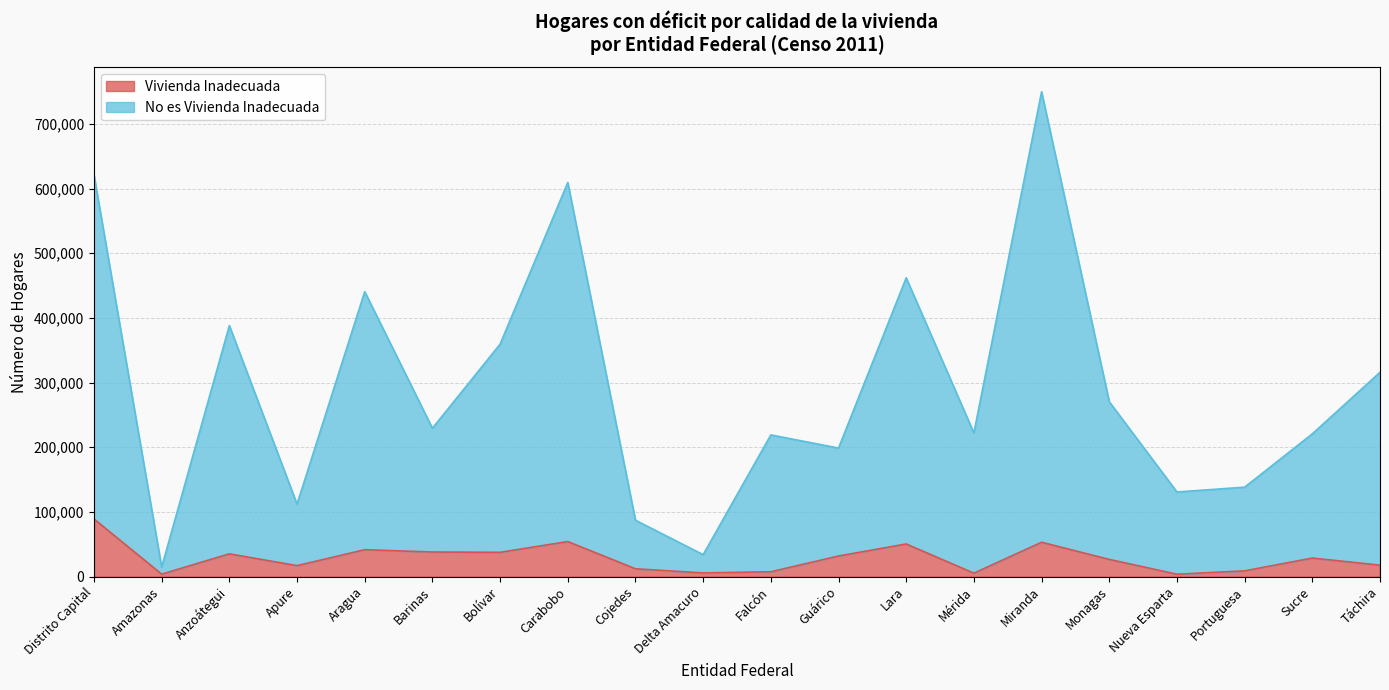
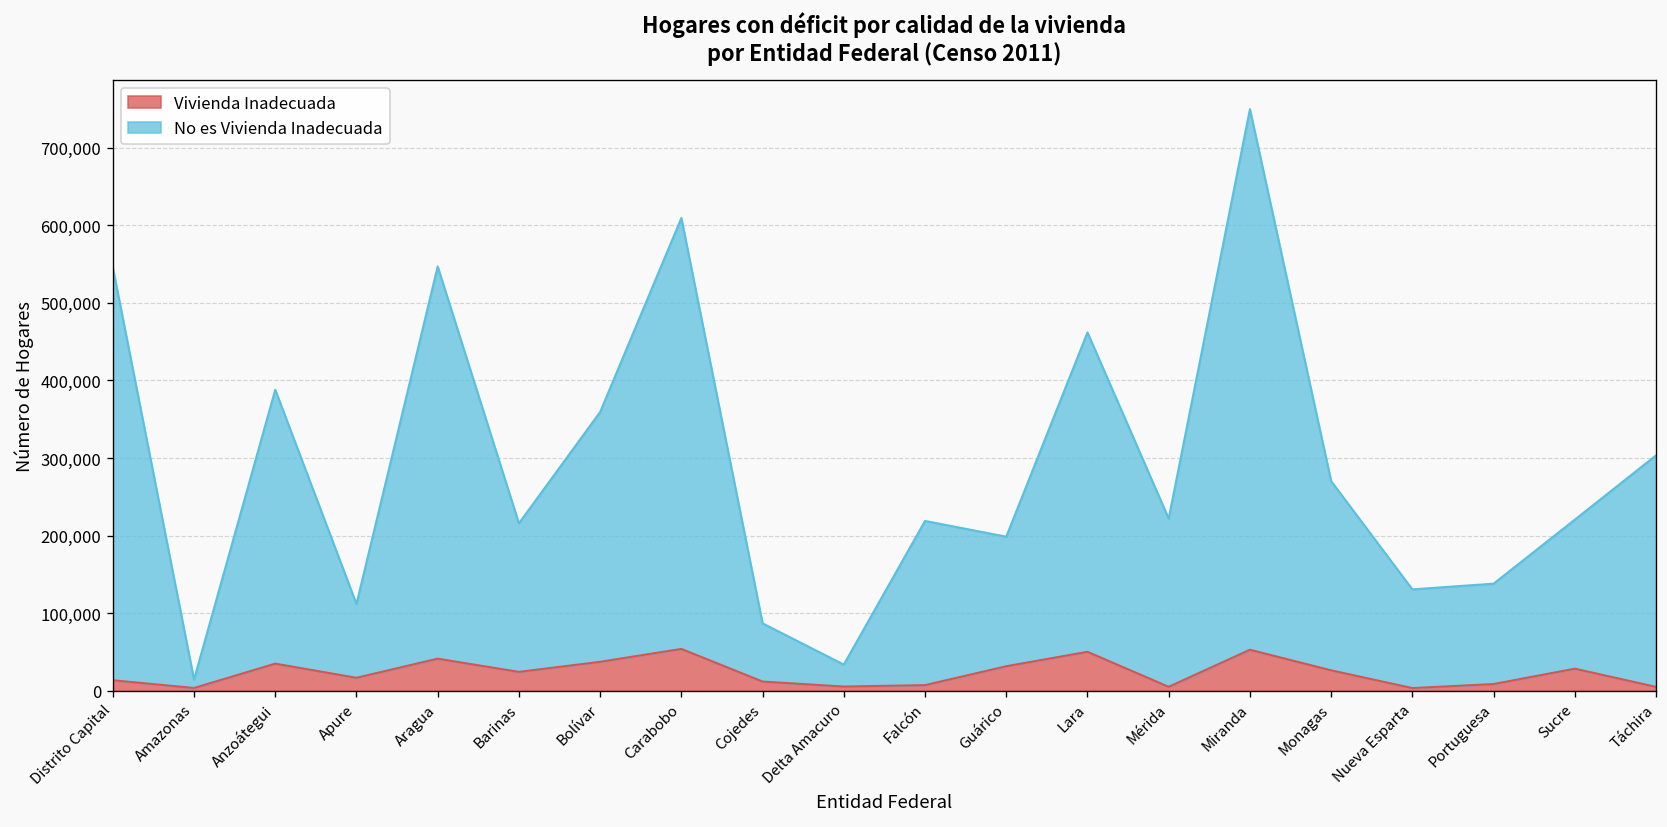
  {
    "Vivienda Inadecuada": {
-     "Distrito Capital": "90,000",
+     "Distrito Capital": "10,000",
      "Amazonas": "0",
      "Anzoátegui": "40,000",
      "Apure": "20,000",
      "Aragua": "40,000",
-     "Barinas": "40,000",
+     "Barinas": "20,000",
      "Bolívar": "40,000",
      "Carabobo": "50,000",
      "Cojedes": "10,000",
      "Delta Amacuro": "10,000",
      "Falcón": "10,000",
      "Guárico": "30,000",
      "Lara": "50,000",
      "Mérida": "10,000",
      "Miranda": "50,000",
      "Monagas": "30,000",
      "Nueva Esparta": "0",
      "Portuguesa": "10,000",
      "Sucre": "30,000",
-     "Táchira": "20,000"
+     "Táchira": "10,000"
    },
    "No es Vivienda Inadecuada": {
      "Distrito Capital": "530,000",
      "Amazonas": "10,000",
      "Anzoátegui": "350,000",
      "Apure": "100,000",
-     "Aragua": "400,000",
+     "Aragua": "510,000",
      "Barinas": "190,000",
      "Bolívar": "320,000",
      "Carabobo": "560,000",
      "Cojedes": "80,000",
      "Delta Amacuro": "30,000",
      "Falcón": "210,000",
      "Guárico": "170,000",
      "Lara": "410,000",
      "Mérida": "220,000",
      "Miranda": "700,000",
      "Monagas": "240,000",
      "Nueva Esparta": "130,000",
      "Portuguesa": "130,000",
      "Sucre": "190,000",
      "Táchira": "300,000"
    }
  }
